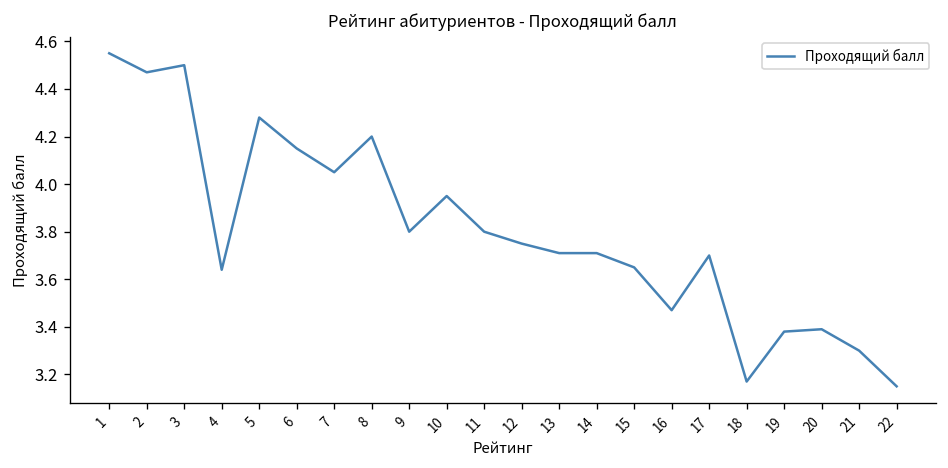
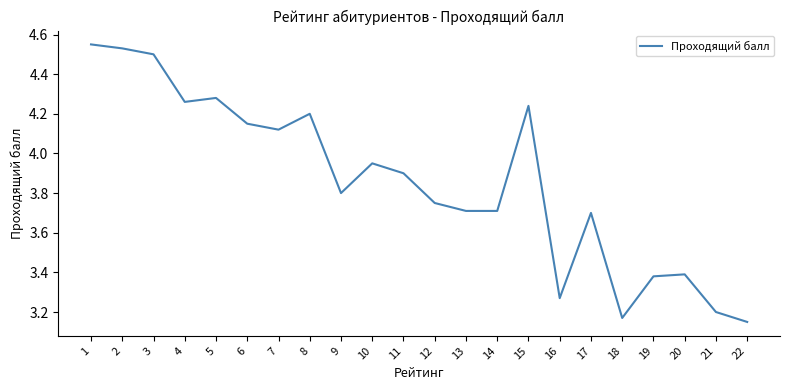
  {
    "1": 4.55,
-   "2": 4.47,
+   "2": 4.53,
    "3": 4.50,
-   "4": 3.64,
+   "4": 4.26,
    "5": 4.28,
    "6": 4.15,
-   "7": 4.05,
+   "7": 4.12,
    "8": 4.20,
    "9": 3.80,
    "10": 3.95,
-   "11": 3.8,
+   "11": 3.9,
    "12": 3.75,
    "13": 3.71,
    "14": 3.71,
-   "15": 3.65,
-   "16": 3.47,
+   "15": 4.24,
+   "16": 3.27,
    "17": 3.70,
    "18": 3.17,
    "19": 3.38,
    "20": 3.39,
-   "21": 3.3,
+   "21": 3.2,
    "22": 3.15
  }
